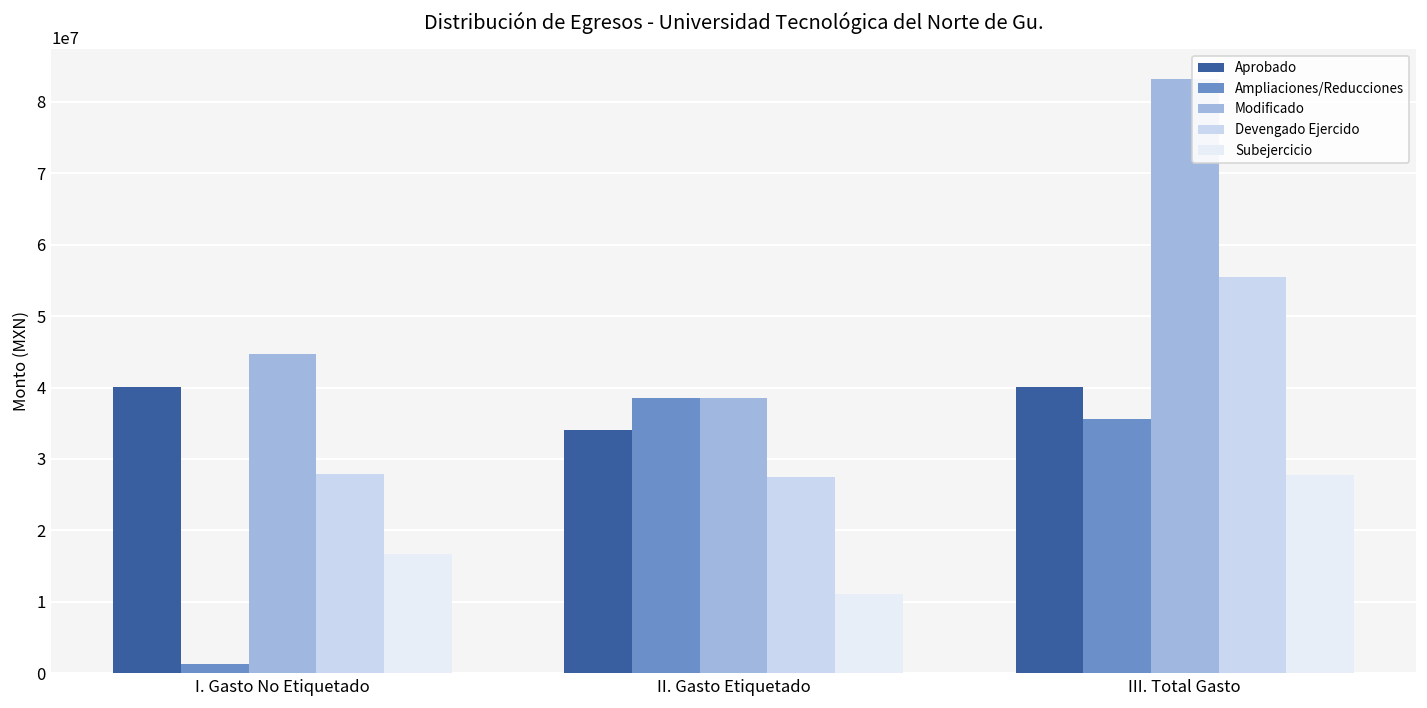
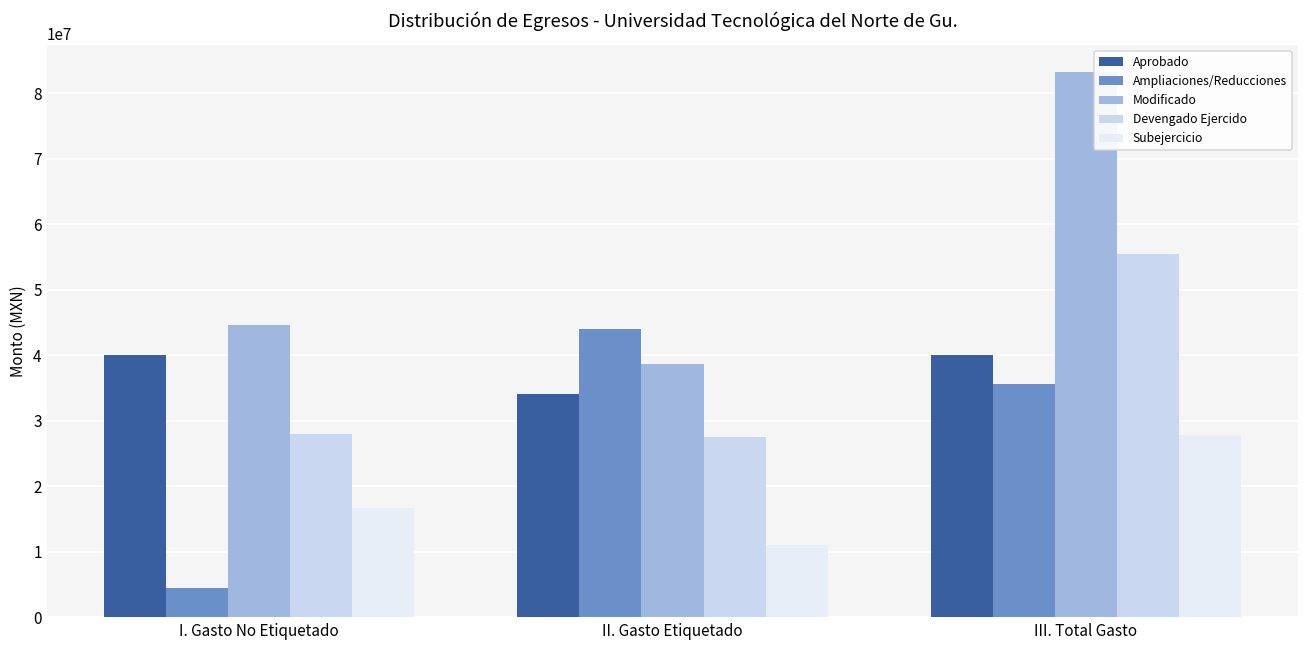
  {
    "Aprobado": {
      "I. Gasto No Etiquetado": 40000000,
      "II. Gasto Etiquetado": 34000000,
      "III. Total Gasto": 40000000
    },
    "Ampliaciones/Reducciones": {
-     "I. Gasto No Etiquetado": 1000000,
-     "II. Gasto Etiquetado": 39000000,
+     "I. Gasto No Etiquetado": 5000000,
+     "II. Gasto Etiquetado": 44000000,
      "III. Total Gasto": 36000000
    }
  }
